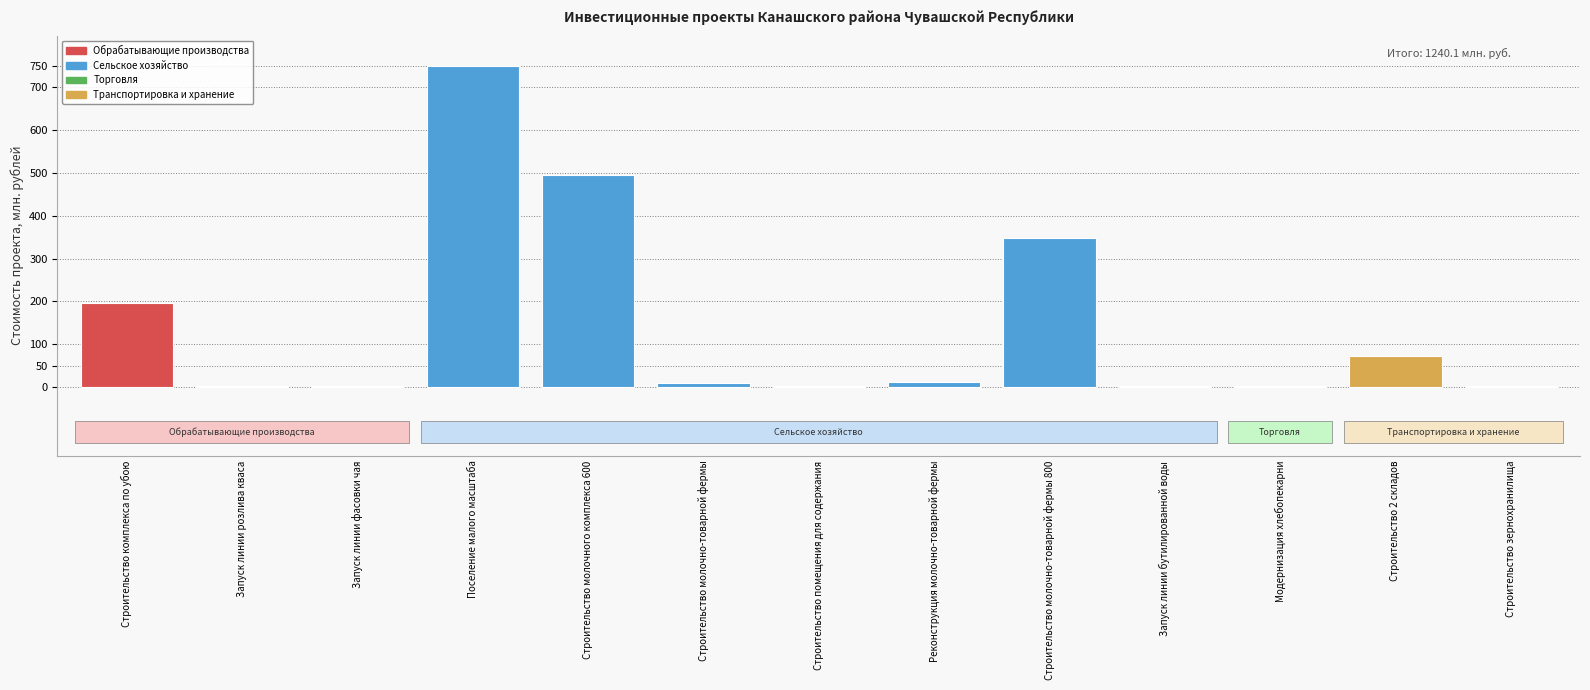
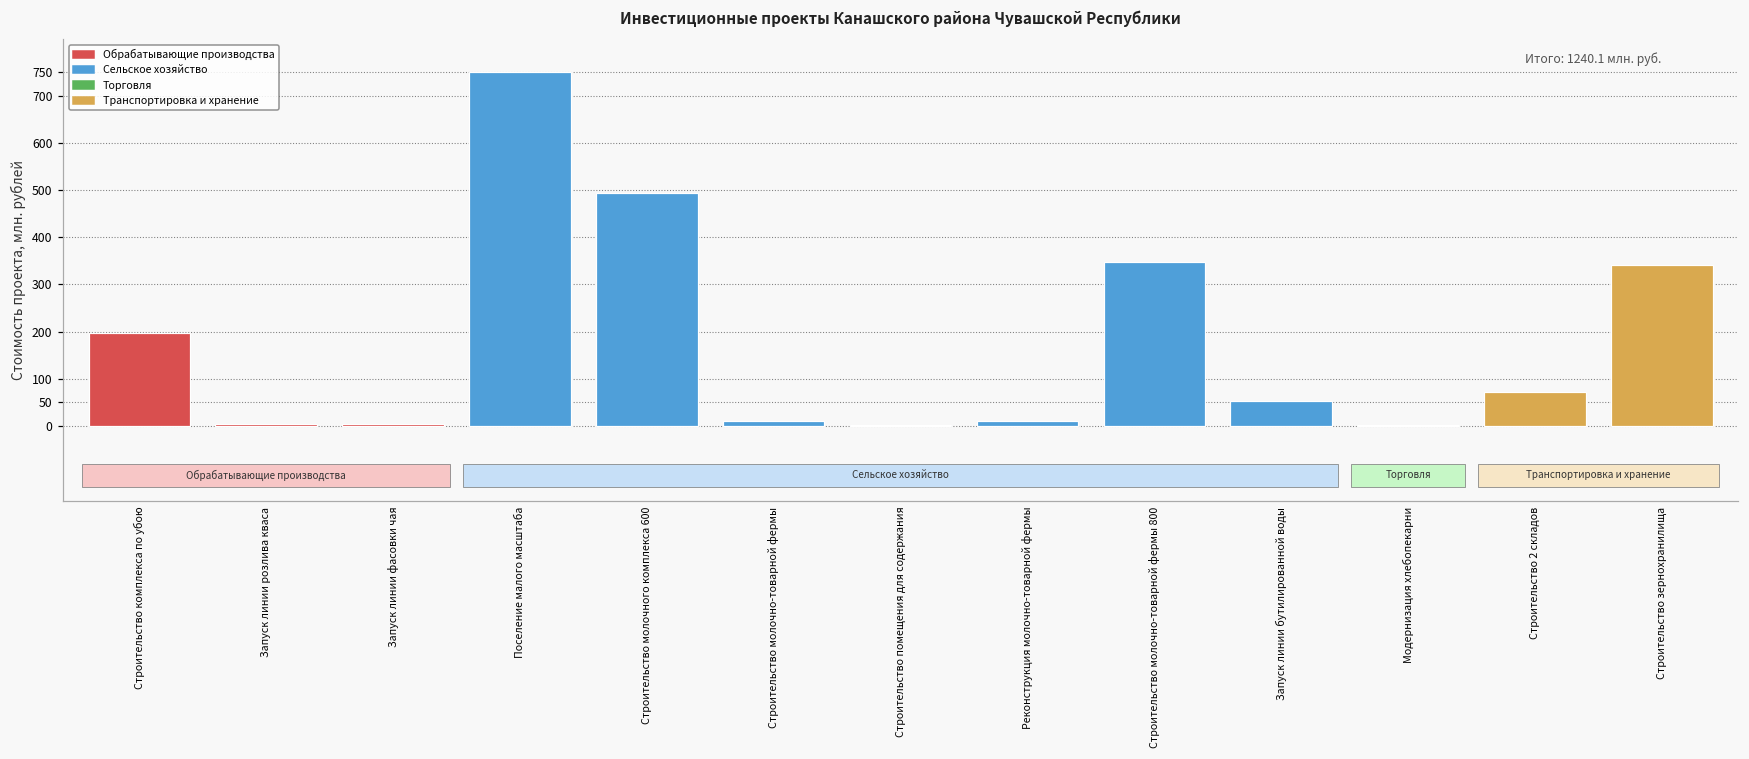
  {
    "Строительство комплекса по убою": 200,
    "Поселение малого масштаба": 750,
    "Строительство молочного комплекса 600": 490,
    "Строительство молочно-товарной фермы": 10,
    "Реконструкция молочно-товарной фермы": 10,
    "Строительство молочно-товарной фермы 800": 350,
-   "Запуск линии бутилированной воды": 0,
+   "Запуск линии бутилированной воды": 50,
    "Строительство 2 складов": 70,
-   "Строительство зернохранилища": 0
+   "Строительство зернохранилища": 340
  }
